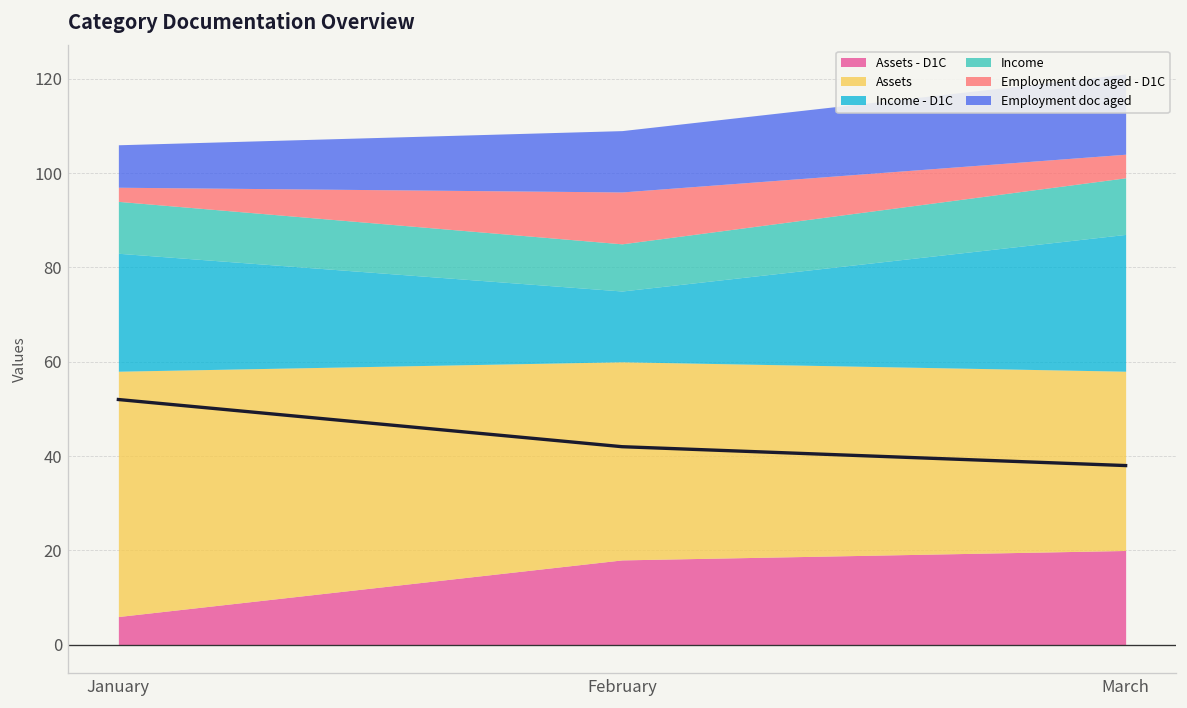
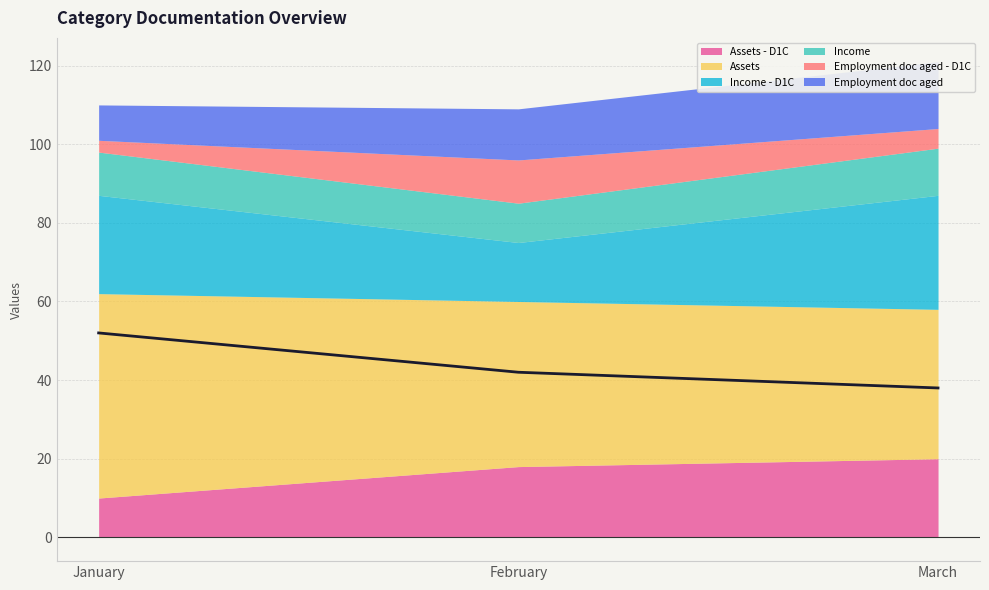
  {
    "Assets - D1C": {
-     "January": 6,
+     "January": 10,
      "February": 18,
      "March": 20
    },
    "Assets": {
      "January": 52,
      "February": 42,
      "March": 38
    },
    "Employment doc aged - D1C": {
      "January": 3,
      "February": 11,
      "March": 5
    },
    "Employment doc aged": {
      "January": 9,
      "February": 13
    }
  }
